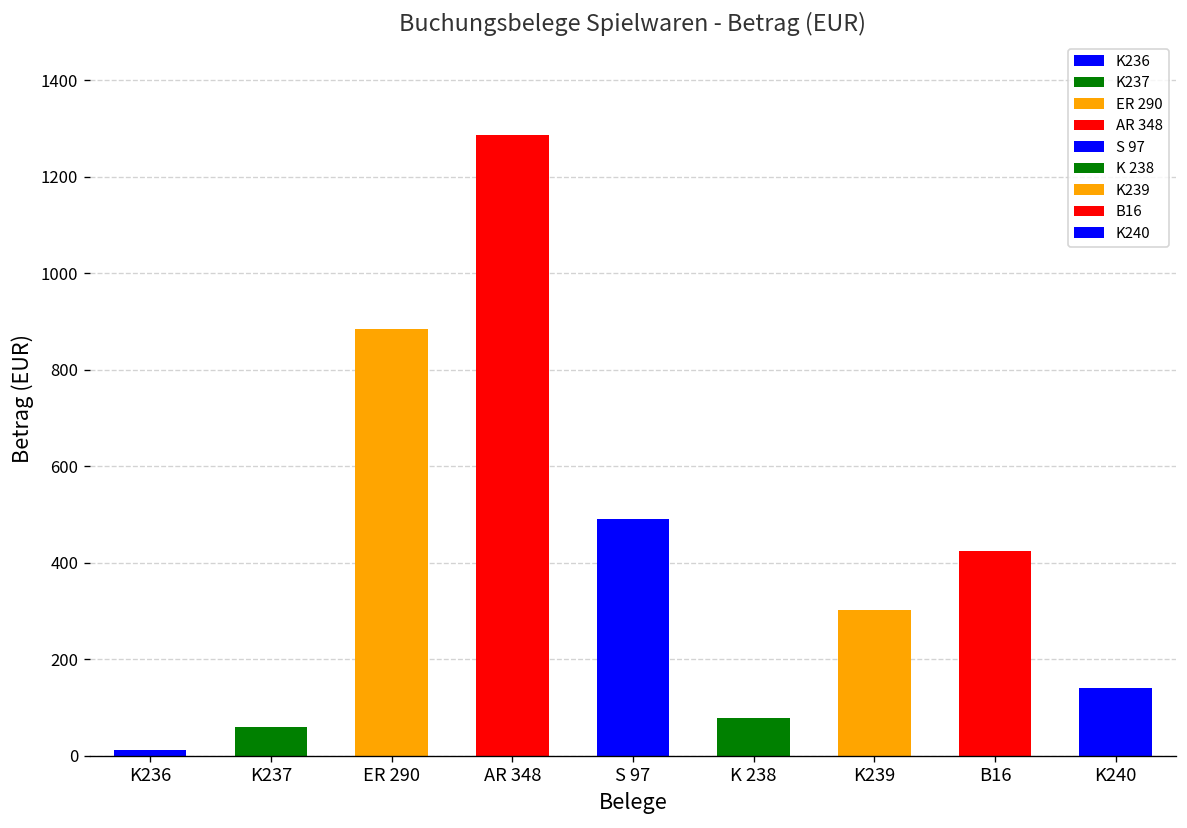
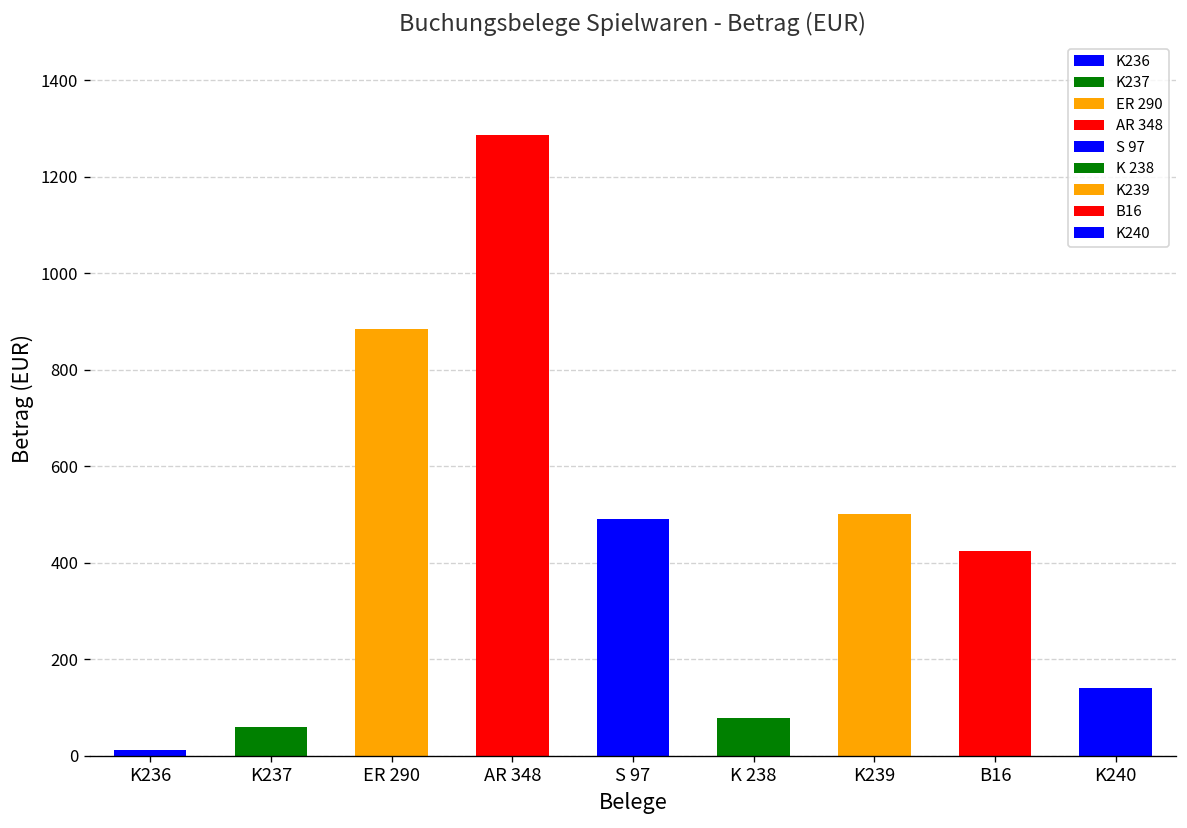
  {
    "K236": 10,
    "K237": 60,
    "ER 290": 880,
    "AR 348": 1290,
    "S 97": 490,
    "K 238": 80,
-   "K239": 300,
+   "K239": 500,
    "B16": 420,
    "K240": 140
  }
